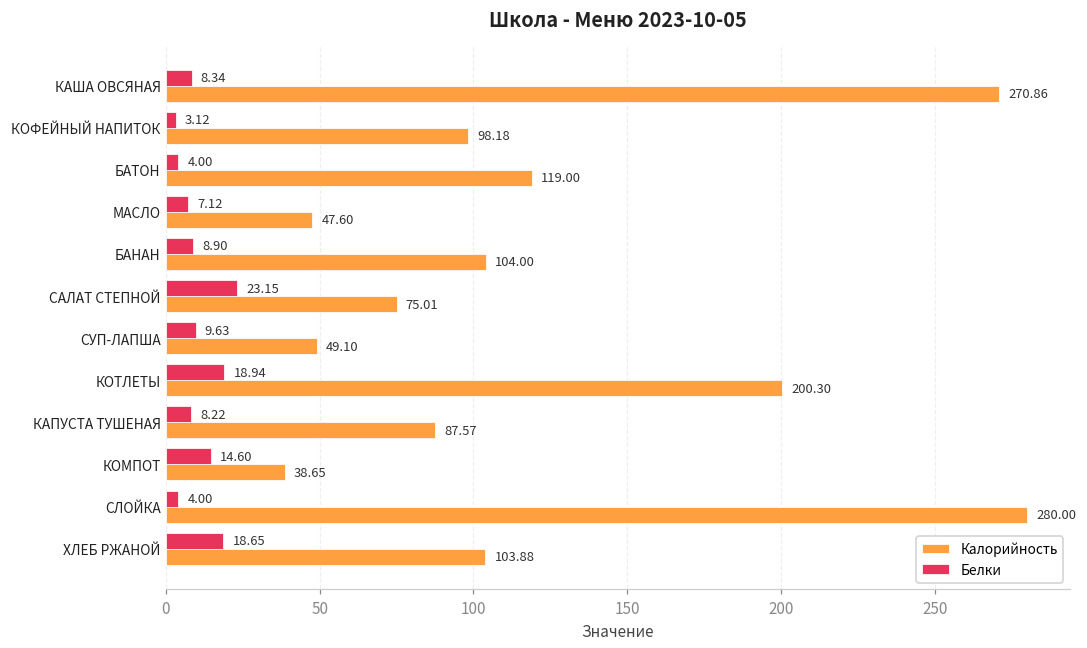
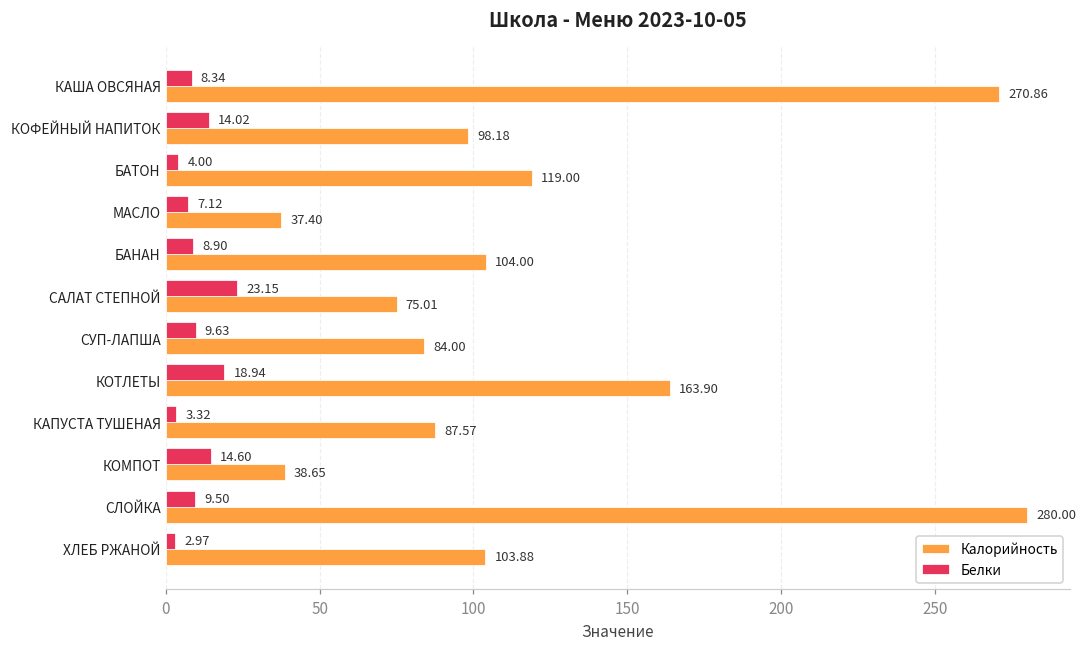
  {
    "Калорийность": {
      "КАША ОВСЯНАЯ": 270.86,
      "КОФЕЙНЫЙ НАПИТОК": 98.18,
      "БАТОН": 119.00,
-     "МАСЛО": 47.60,
+     "МАСЛО": 37.40,
      "БАНАН": 104.00,
      "САЛАТ СТЕПНОЙ": 75.01,
-     "СУП-ЛАПША": 49.10,
-     "КОТЛЕТЫ": 200.30,
+     "СУП-ЛАПША": 84.00,
+     "КОТЛЕТЫ": 163.90,
      "КАПУСТА ТУШЕНАЯ": 87.57,
      "КОМПОТ": 38.65,
      "СЛОЙКА": 280.00,
      "ХЛЕБ РЖАНОЙ": 103.88
    },
    "Белки": {
      "КАША ОВСЯНАЯ": 8.34,
-     "КОФЕЙНЫЙ НАПИТОК": 3.12,
+     "КОФЕЙНЫЙ НАПИТОК": 14.02,
      "БАТОН": 4.00,
      "МАСЛО": 7.12,
      "БАНАН": 8.90,
      "САЛАТ СТЕПНОЙ": 23.15,
      "СУП-ЛАПША": 9.63,
      "КОТЛЕТЫ": 18.94,
-     "КАПУСТА ТУШЕНАЯ": 8.22,
+     "КАПУСТА ТУШЕНАЯ": 3.32,
      "КОМПОТ": 14.60,
-     "СЛОЙКА": 4.00,
-     "ХЛЕБ РЖАНОЙ": 18.65
+     "СЛОЙКА": 9.50,
+     "ХЛЕБ РЖАНОЙ": 2.97
    }
  }
